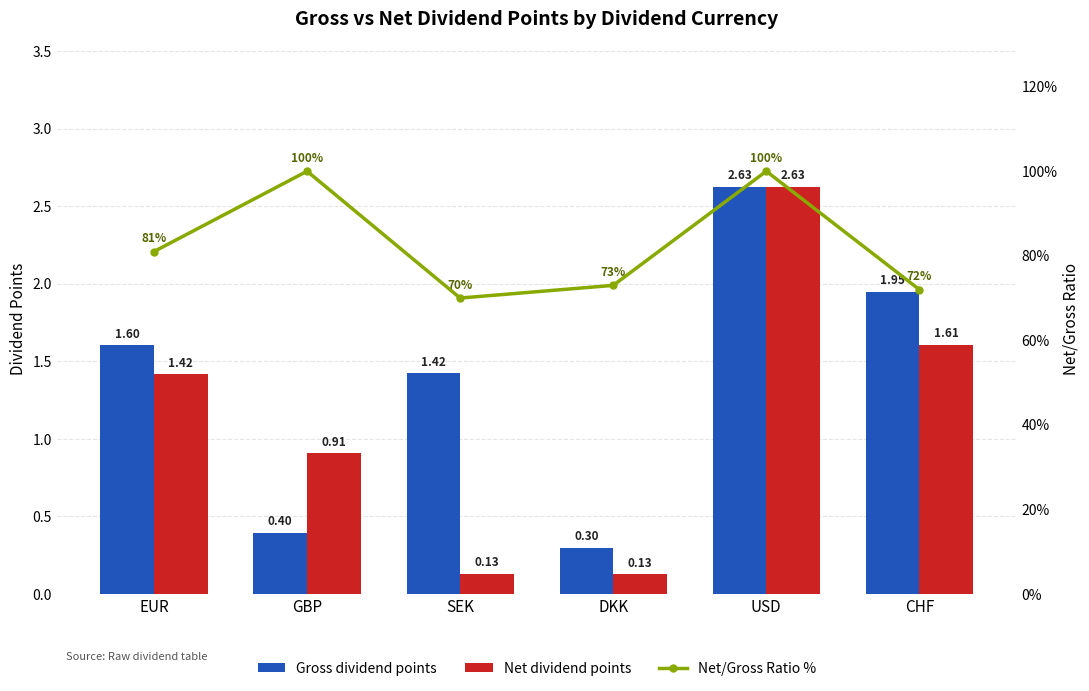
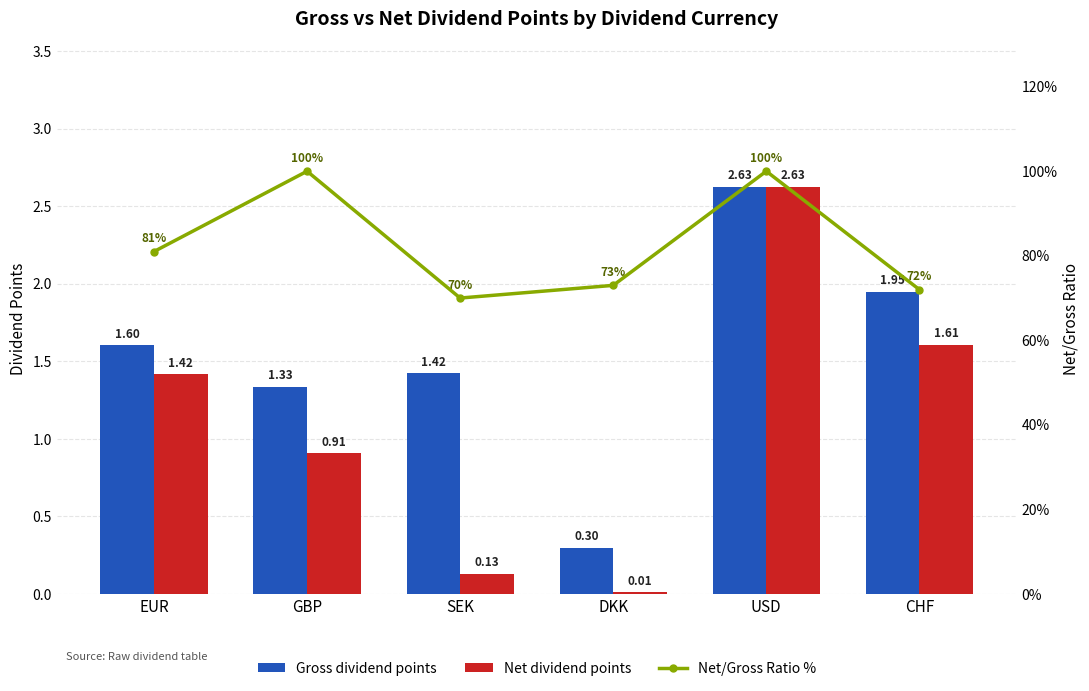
  {
    "Gross dividend points": {
      "EUR": "1.60",
-     "GBP": "0.40",
+     "GBP": "1.33",
      "SEK": "1.42",
      "DKK": "0.30",
      "USD": "2.63",
      "CHF": "1.95"
    },
    "Net dividend points": {
      "EUR": "1.42",
      "GBP": "0.91",
      "SEK": "0.13",
-     "DKK": "0.13",
+     "DKK": "0.01",
      "USD": "2.63",
      "CHF": "1.61"
    },
    "Net/Gross Ratio %": {
      "EUR": "81%",
      "GBP": "100%",
      "SEK": "70%",
      "DKK": "73%",
      "USD": "100%",
      "CHF": "72%"
    }
  }
